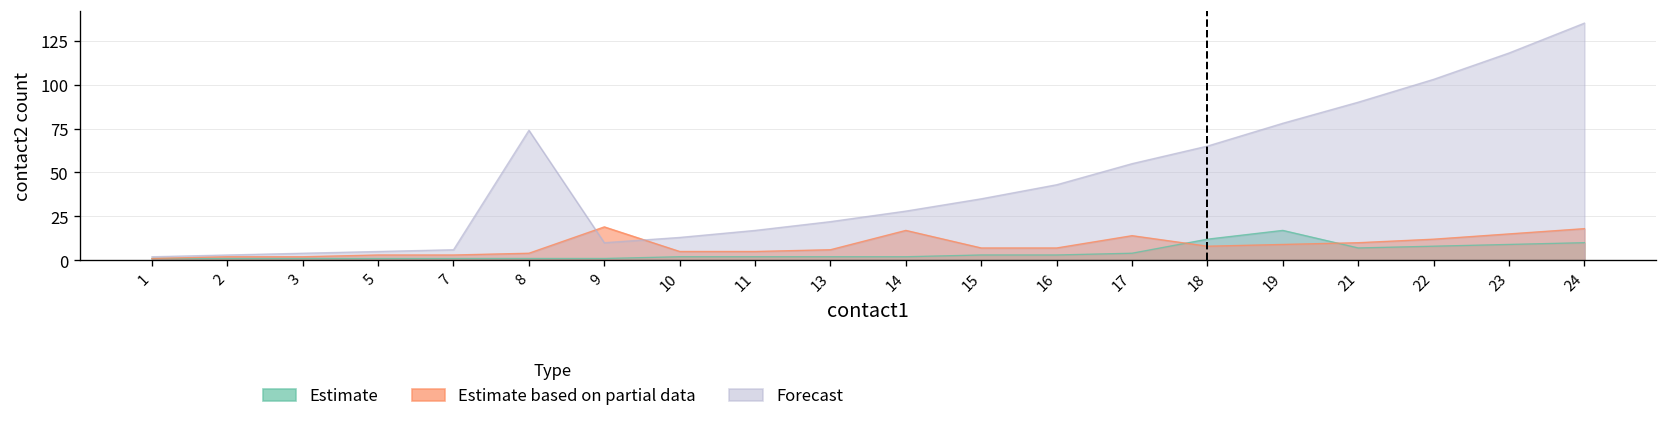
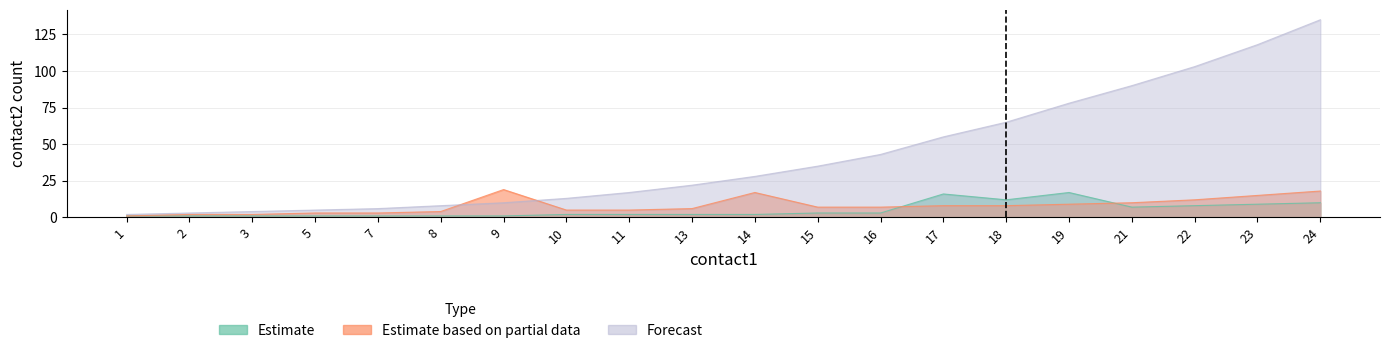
  {
    "Estimate": {
      "5": 1,
      "7": 1,
      "8": 1,
      "9": 1,
      "10": 2,
      "11": 2,
      "13": 2,
      "14": 2,
      "15": 3,
      "16": 3,
-     "17": 4,
+     "17": 16,
      "18": 12,
      "19": 17,
      "21": 7,
      "22": 8,
      "23": 9,
      "24": 10
    },
    "Estimate based on partial data": {
      "5": 3,
      "7": 3,
      "8": 4,
      "9": 19,
      "10": 5,
      "11": 5,
      "13": 6,
      "14": 17,
      "15": 7,
      "16": 7,
-     "17": 14,
+     "17": 8,
      "18": 8,
      "19": 9,
      "21": 10,
      "22": 12,
      "23": 15,
      "24": 18
    },
    "Forecast": {
      "3": 4,
      "5": 5,
      "7": 6,
-     "8": 74,
+     "8": 8,
      "9": 10,
      "10": 13,
      "11": 17,
      "13": 22,
      "14": 28,
      "15": 35,
      "16": 43,
      "17": 55,
      "18": 65,
      "19": 78,
      "21": 90,
      "22": 103,
      "23": 118,
      "24": 135
    }
  }
